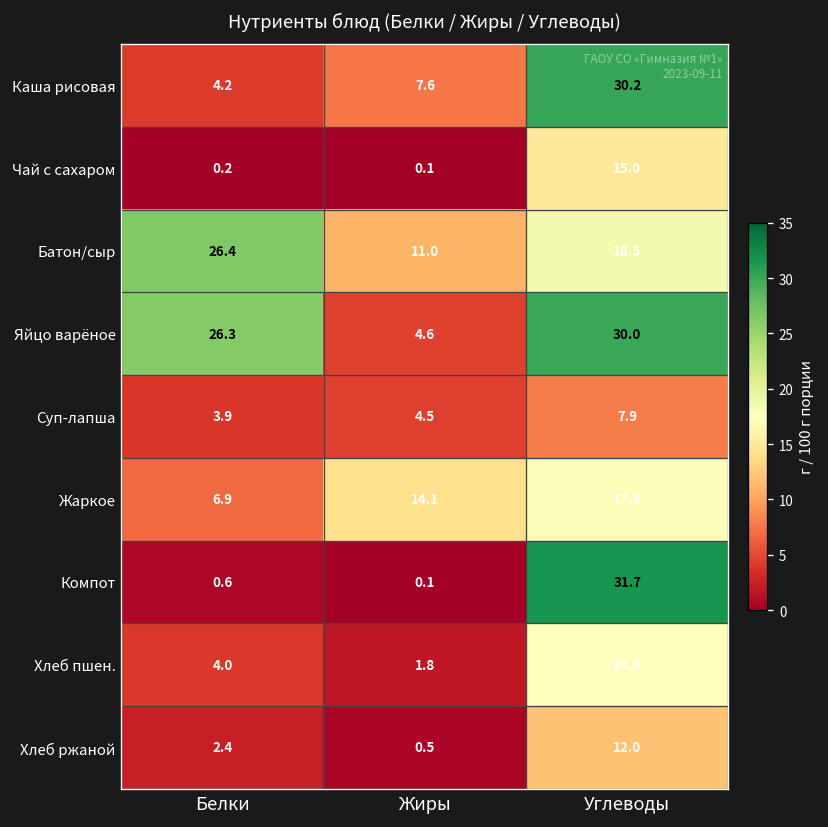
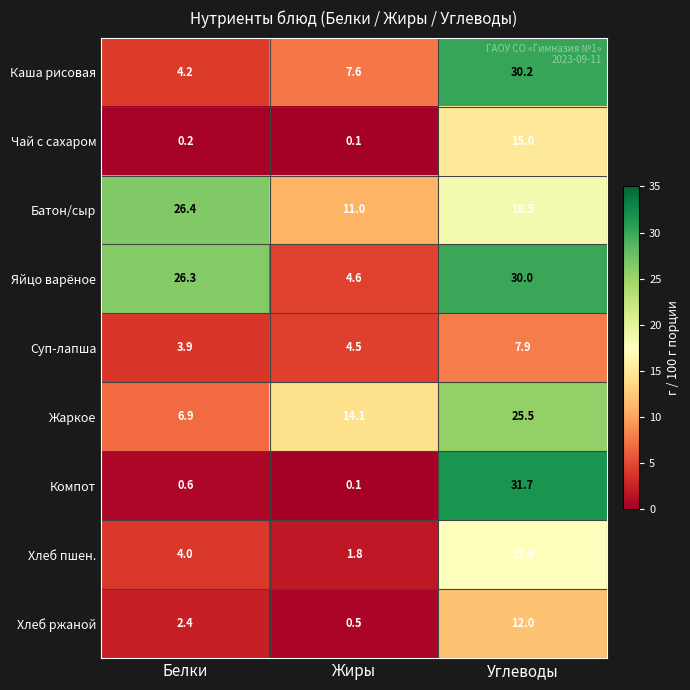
  {
    "Каша рисовая": {
      "Белки": 4.2,
      "Жиры": 7.6
    },
    "Чай с сахаром": {
      "Белки": 0.2,
      "Жиры": 0.1,
      "Углеводы": 15.0
    },
    "Батон/сыр": {
      "Белки": 26.4,
      "Жиры": 11.0,
      "Углеводы": 18.5
    },
    "Яйцо варёное": {
      "Белки": 26.3,
      "Жиры": 4.6,
      "Углеводы": 30.0
    },
    "Суп-лапша": {
      "Белки": 3.9,
      "Жиры": 4.5,
      "Углеводы": 7.9
    },
    "Жаркое": {
      "Белки": 6.9,
      "Жиры": 14.1,
-     "Углеводы": 17.9
+     "Углеводы": 25.5
    },
    "Компот": {
      "Белки": 0.6,
      "Жиры": 0.1,
      "Углеводы": 31.7
    },
    "Хлеб пшен.": {
      "Белки": 4.0,
      "Жиры": 1.8,
      "Углеводы": 17.5
    },
    "Хлеб ржаной": {
      "Белки": 2.4,
      "Жиры": 0.5,
      "Углеводы": 12.0
    }
  }
